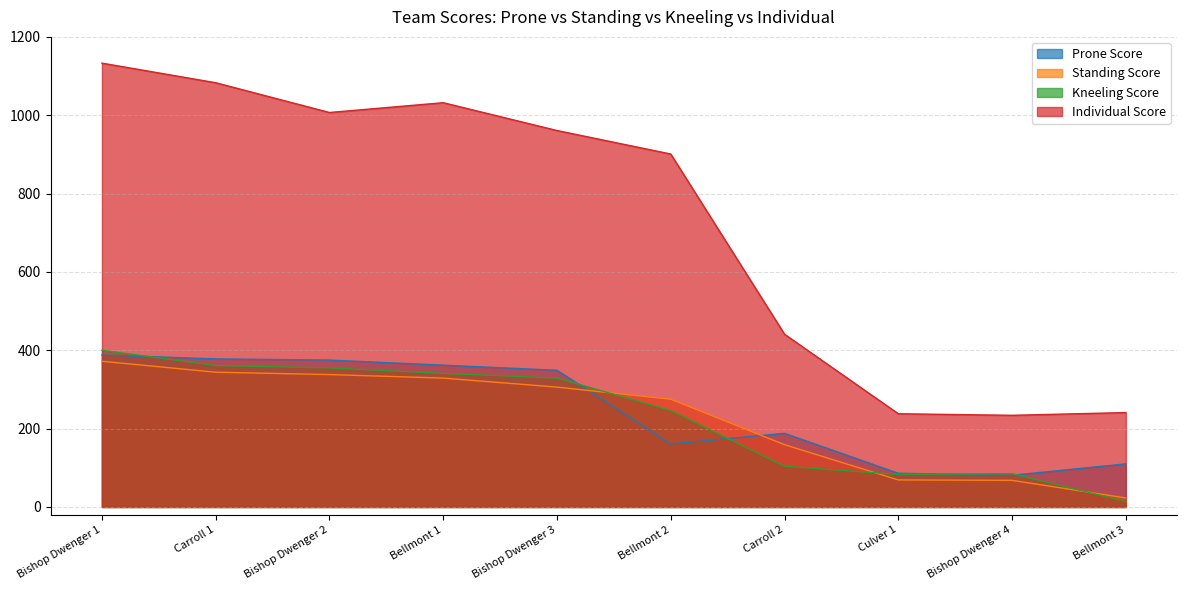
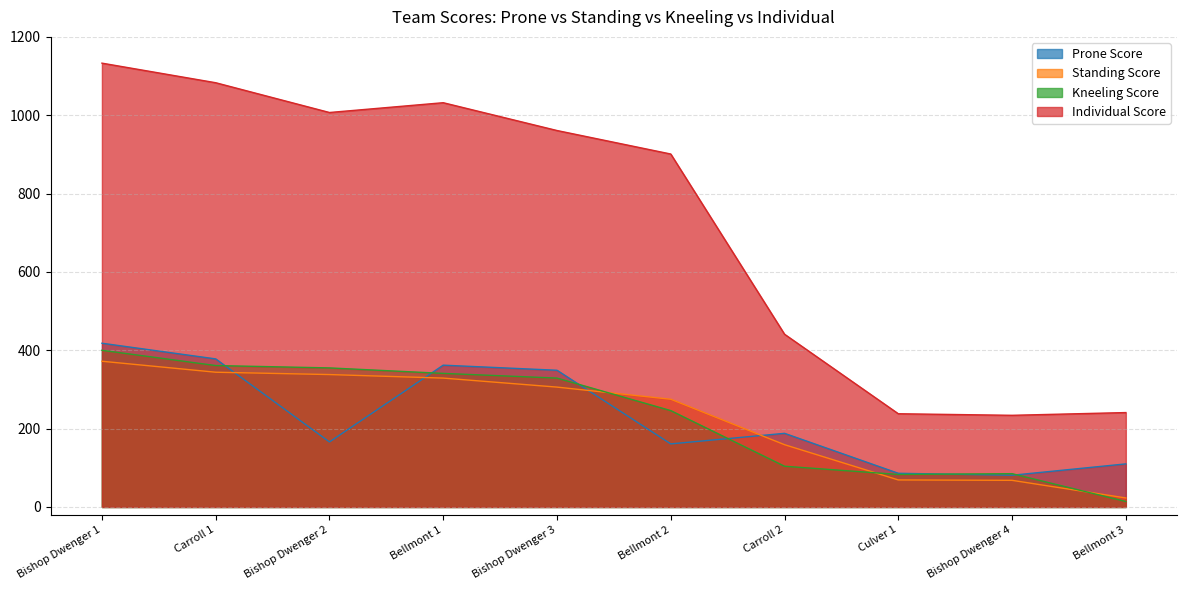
  {
    "Prone Score": {
-     "Bishop Dwenger 1": 390,
+     "Bishop Dwenger 1": 420,
      "Carroll 1": 380,
-     "Bishop Dwenger 2": 380,
+     "Bishop Dwenger 2": 170,
      "Bellmont 1": 360,
      "Bishop Dwenger 3": 350,
      "Bellmont 2": 160,
      "Carroll 2": 190,
      "Bellmont 3": 110
    },
    "Standing Score": {
      "Bishop Dwenger 1": 370,
      "Carroll 1": 340,
      "Bishop Dwenger 2": 340,
      "Bellmont 1": 330,
      "Bishop Dwenger 3": 310,
      "Bellmont 2": 280,
      "Carroll 2": 160,
      "Culver 1": 70,
      "Bishop Dwenger 4": 70,
      "Bellmont 3": 20
    },
    "Kneeling Score": {
      "Bishop Dwenger 1": 400,
      "Carroll 1": 360,
      "Bishop Dwenger 2": 360,
      "Bellmont 1": 340,
      "Bishop Dwenger 3": 330,
      "Bellmont 2": 250,
      "Carroll 2": 100,
      "Bellmont 3": 10
    },
    "Individual Score": {
      "Bishop Dwenger 1": 1130,
      "Carroll 1": 1080,
      "Bishop Dwenger 2": 1010,
      "Bellmont 1": 1030,
      "Bishop Dwenger 3": 960,
      "Bellmont 2": 900,
      "Carroll 2": 440,
      "Culver 1": 240,
      "Bishop Dwenger 4": 230,
      "Bellmont 3": 240
    }
  }
